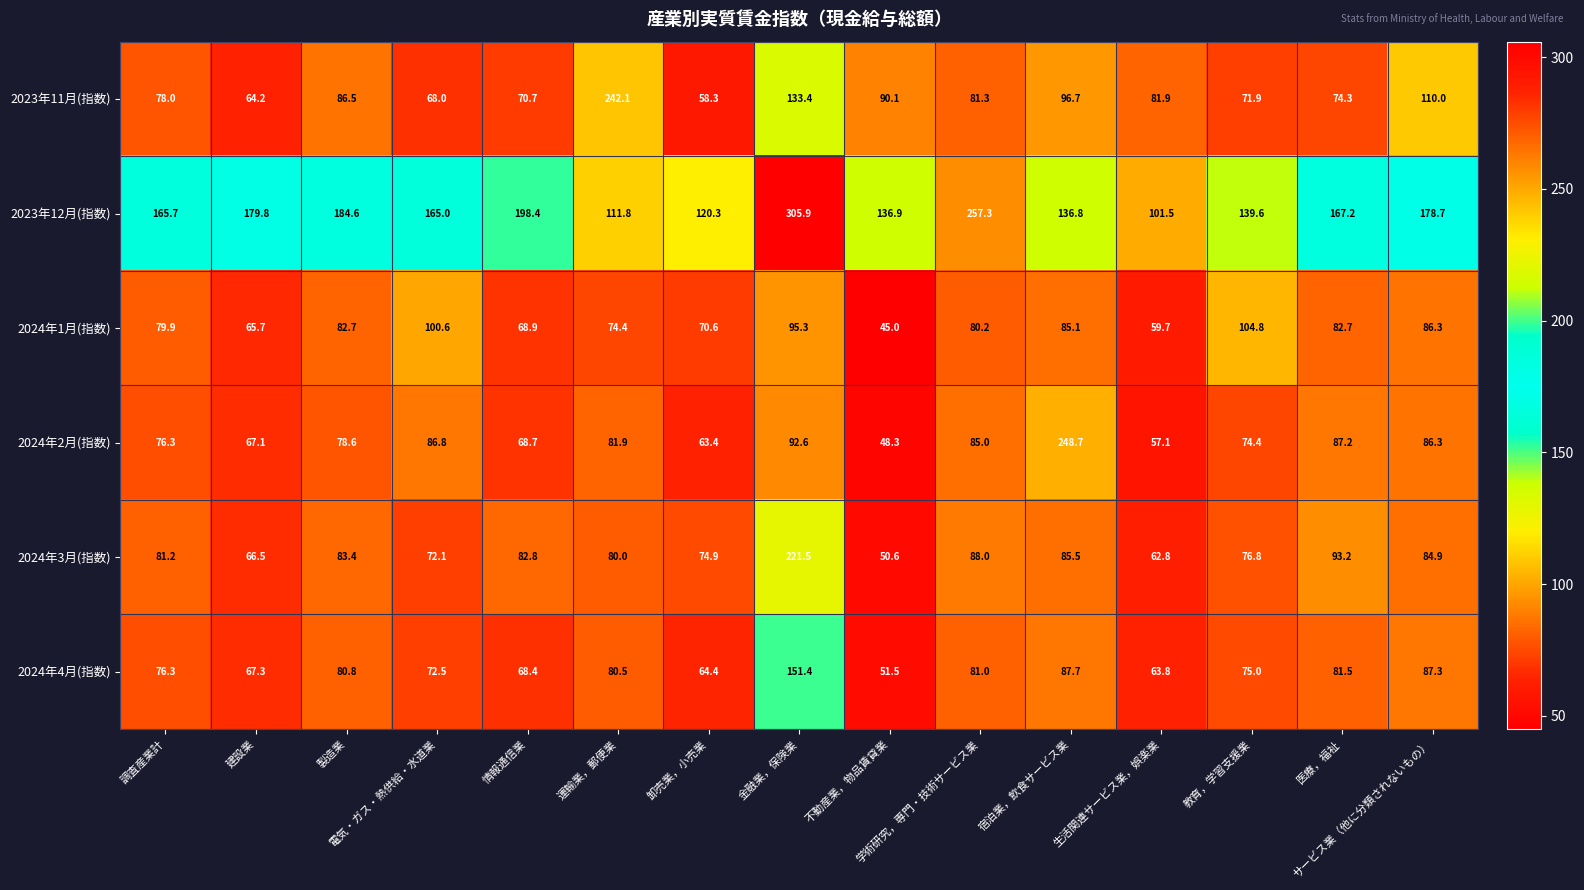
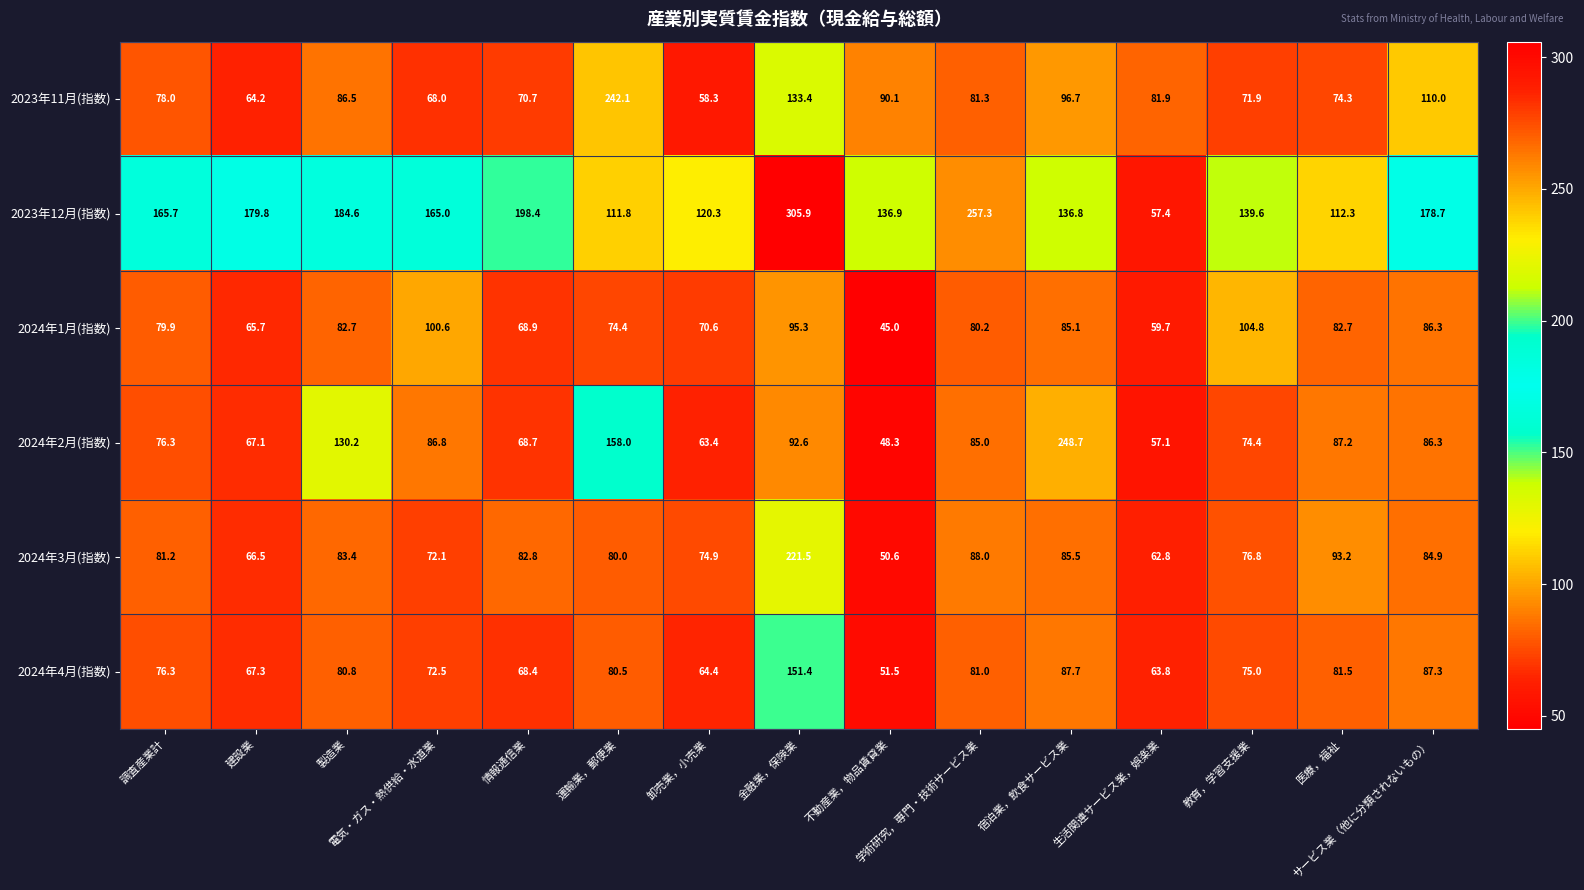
  {
    "2023年11月(指数)": {
      "調査産業計": 78.0,
      "建設業": 64.2,
      "製造業": 86.5,
      "電気・ガス・熱供給・水道業": 68.0,
      "情報通信業": 70.7,
      "運輸業，郵便業": 242.1,
      "卸売業，小売業": 58.3,
      "金融業，保険業": 133.4,
      "不動産業，物品賃貸業": 90.1,
      "学術研究，専門・技術サービス業": 81.3,
      "宿泊業，飲食サービス業": 96.7,
      "生活関連サービス業，娯楽業": 81.9,
      "教育，学習支援業": 71.9,
      "医療，福祉": 74.3,
      "サービス業（他に分類されないもの）": 110.0
    },
    "2023年12月(指数)": {
      "調査産業計": 165.7,
      "建設業": 179.8,
      "製造業": 184.6,
      "電気・ガス・熱供給・水道業": 165.0,
      "情報通信業": 198.4,
      "運輸業，郵便業": 111.8,
      "卸売業，小売業": 120.3,
      "金融業，保険業": 305.9,
      "不動産業，物品賃貸業": 136.9,
      "学術研究，専門・技術サービス業": 257.3,
      "宿泊業，飲食サービス業": 136.8,
-     "生活関連サービス業，娯楽業": 101.5,
+     "生活関連サービス業，娯楽業": 57.4,
      "教育，学習支援業": 139.6,
-     "医療，福祉": 167.2,
+     "医療，福祉": 112.3,
      "サービス業（他に分類されないもの）": 178.7
    },
    "2024年1月(指数)": {
      "調査産業計": 79.9,
      "建設業": 65.7,
      "製造業": 82.7,
      "電気・ガス・熱供給・水道業": 100.6,
      "情報通信業": 68.9,
      "運輸業，郵便業": 74.4,
      "卸売業，小売業": 70.6,
      "金融業，保険業": 95.3,
      "不動産業，物品賃貸業": 45.0,
      "学術研究，専門・技術サービス業": 80.2,
      "宿泊業，飲食サービス業": 85.1,
      "生活関連サービス業，娯楽業": 59.7,
      "教育，学習支援業": 104.8,
      "医療，福祉": 82.7,
      "サービス業（他に分類されないもの）": 86.3
    },
    "2024年2月(指数)": {
      "調査産業計": 76.3,
      "建設業": 67.1,
-     "製造業": 78.6,
+     "製造業": 130.2,
      "電気・ガス・熱供給・水道業": 86.8,
      "情報通信業": 68.7,
-     "運輸業，郵便業": 81.9,
+     "運輸業，郵便業": 158.0,
      "卸売業，小売業": 63.4,
      "金融業，保険業": 92.6,
      "不動産業，物品賃貸業": 48.3,
      "学術研究，専門・技術サービス業": 85.0,
      "宿泊業，飲食サービス業": 248.7,
      "生活関連サービス業，娯楽業": 57.1,
      "教育，学習支援業": 74.4,
      "医療，福祉": 87.2,
      "サービス業（他に分類されないもの）": 86.3
    },
    "2024年3月(指数)": {
      "調査産業計": 81.2,
      "建設業": 66.5,
      "製造業": 83.4,
      "電気・ガス・熱供給・水道業": 72.1,
      "情報通信業": 82.8,
      "運輸業，郵便業": 80.0,
      "卸売業，小売業": 74.9,
      "金融業，保険業": 221.5,
      "不動産業，物品賃貸業": 50.6,
      "学術研究，専門・技術サービス業": 88.0,
      "宿泊業，飲食サービス業": 85.5,
      "生活関連サービス業，娯楽業": 62.8,
      "教育，学習支援業": 76.8,
      "医療，福祉": 93.2,
      "サービス業（他に分類されないもの）": 84.9
    },
    "2024年4月(指数)": {
      "調査産業計": 76.3,
      "建設業": 67.3,
      "製造業": 80.8,
      "電気・ガス・熱供給・水道業": 72.5,
      "情報通信業": 68.4,
      "運輸業，郵便業": 80.5,
      "卸売業，小売業": 64.4,
      "金融業，保険業": 151.4,
      "不動産業，物品賃貸業": 51.5,
      "学術研究，専門・技術サービス業": 81.0,
      "宿泊業，飲食サービス業": 87.7,
      "生活関連サービス業，娯楽業": 63.8,
      "教育，学習支援業": 75.0,
      "医療，福祉": 81.5,
      "サービス業（他に分類されないもの）": 87.3
    }
  }
